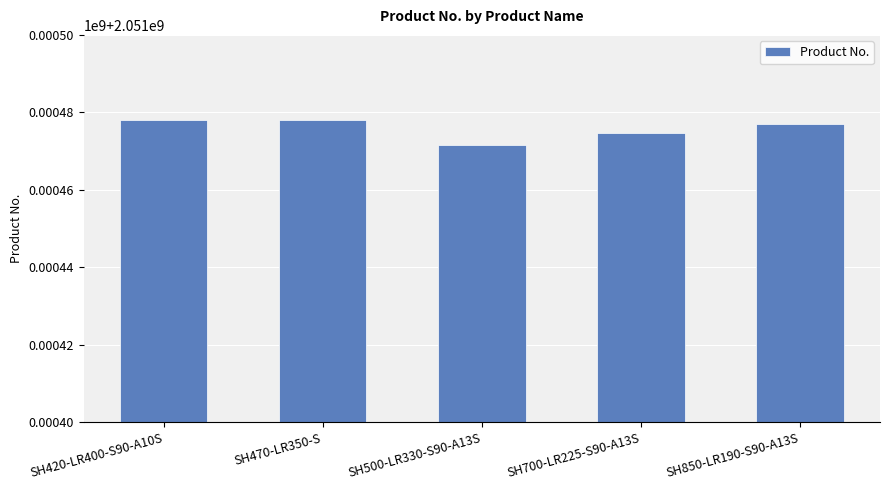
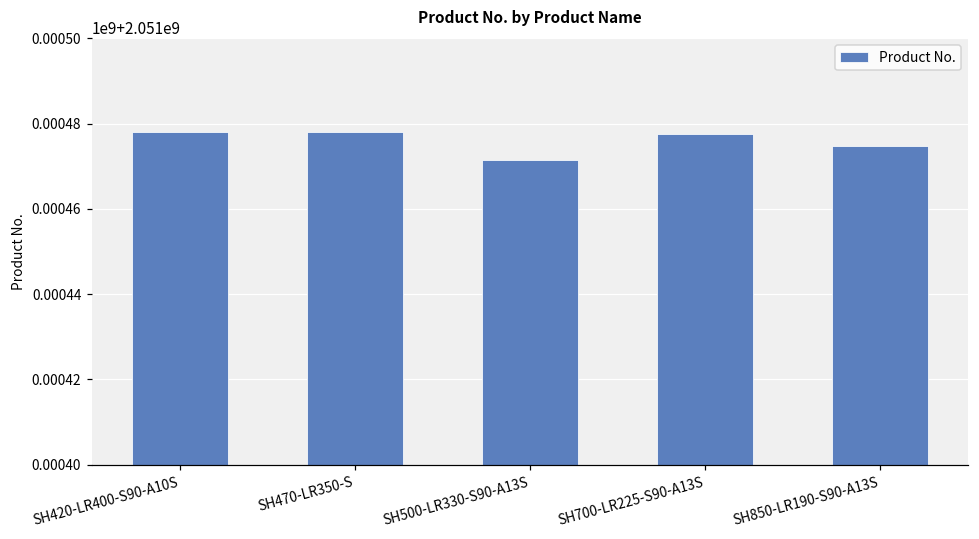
  {
    "SH420-LR400-S90-A10S": 2051478000,
    "SH470-LR350-S": 2051478000,
    "SH500-LR330-S90-A13S": 2051471000,
-   "SH700-LR225-S90-A13S": 2051475000,
-   "SH850-LR190-S90-A13S": 2051477000
+   "SH700-LR225-S90-A13S": 2051477000,
+   "SH850-LR190-S90-A13S": 2051475000
  }
